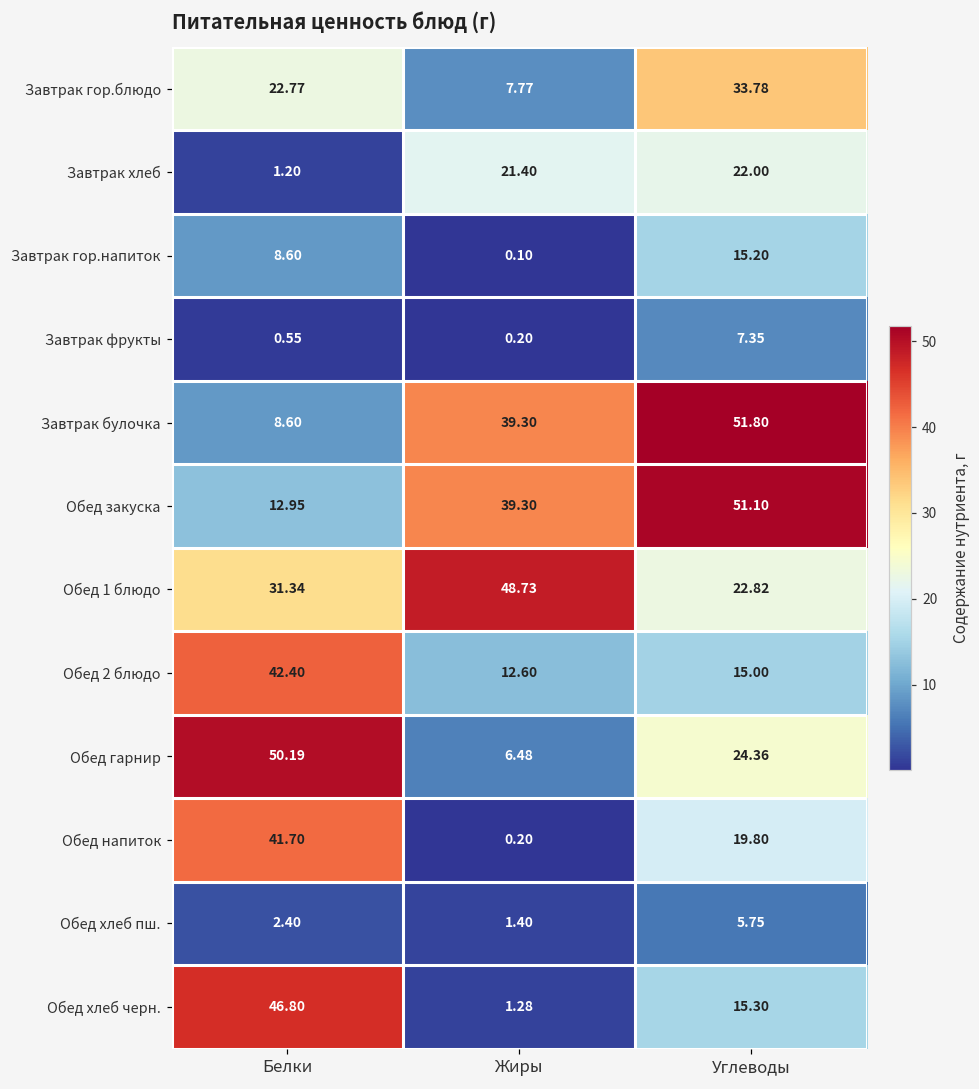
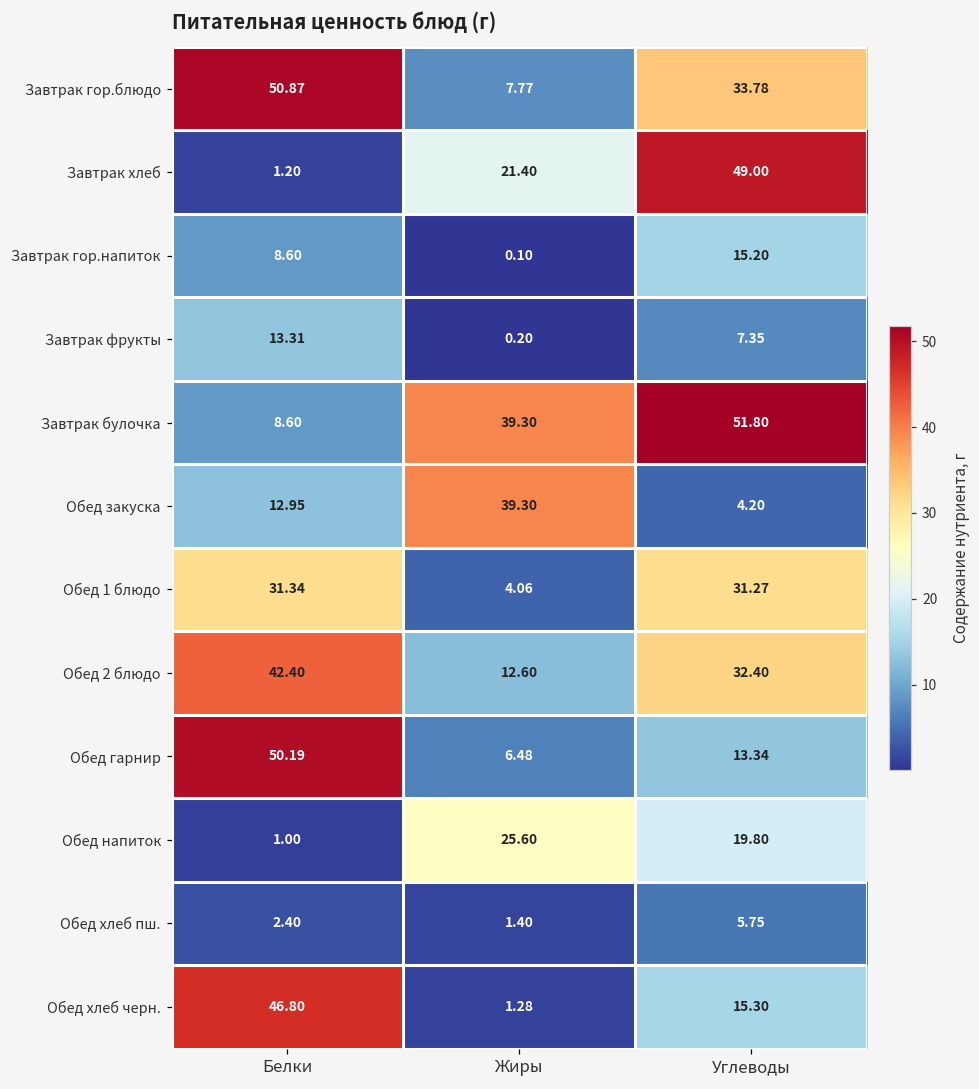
  {
    "Завтрак гор.блюдо": {
-     "Белки": 22.77,
+     "Белки": 50.87,
      "Жиры": 7.77,
      "Углеводы": 33.78
    },
    "Завтрак хлеб": {
      "Белки": 1.20,
      "Жиры": 21.40,
-     "Углеводы": 22.00
+     "Углеводы": 49.00
    },
    "Завтрак гор.напиток": {
      "Белки": 8.60,
      "Жиры": 0.10,
      "Углеводы": 15.20
    },
    "Завтрак фрукты": {
-     "Белки": 0.55,
+     "Белки": 13.31,
      "Жиры": 0.20,
      "Углеводы": 7.35
    },
    "Завтрак булочка": {
      "Белки": 8.60,
      "Жиры": 39.30,
      "Углеводы": 51.80
    },
    "Обед закуска": {
      "Белки": 12.95,
      "Жиры": 39.30,
-     "Углеводы": 51.10
+     "Углеводы": 4.20
    },
    "Обед 1 блюдо": {
      "Белки": 31.34,
-     "Жиры": 48.73,
-     "Углеводы": 22.82
+     "Жиры": 4.06,
+     "Углеводы": 31.27
    },
    "Обед 2 блюдо": {
      "Белки": 42.40,
      "Жиры": 12.60,
-     "Углеводы": 15.00
+     "Углеводы": 32.40
    },
    "Обед гарнир": {
      "Белки": 50.19,
      "Жиры": 6.48,
-     "Углеводы": 24.36
+     "Углеводы": 13.34
    },
    "Обед напиток": {
-     "Белки": 41.70,
-     "Жиры": 0.20,
+     "Белки": 1.00,
+     "Жиры": 25.60,
      "Углеводы": 19.80
    },
    "Обед хлеб пш.": {
      "Белки": 2.40,
      "Жиры": 1.40,
      "Углеводы": 5.75
    },
    "Обед хлеб черн.": {
      "Белки": 46.80,
      "Жиры": 1.28,
      "Углеводы": 15.30
    }
  }
